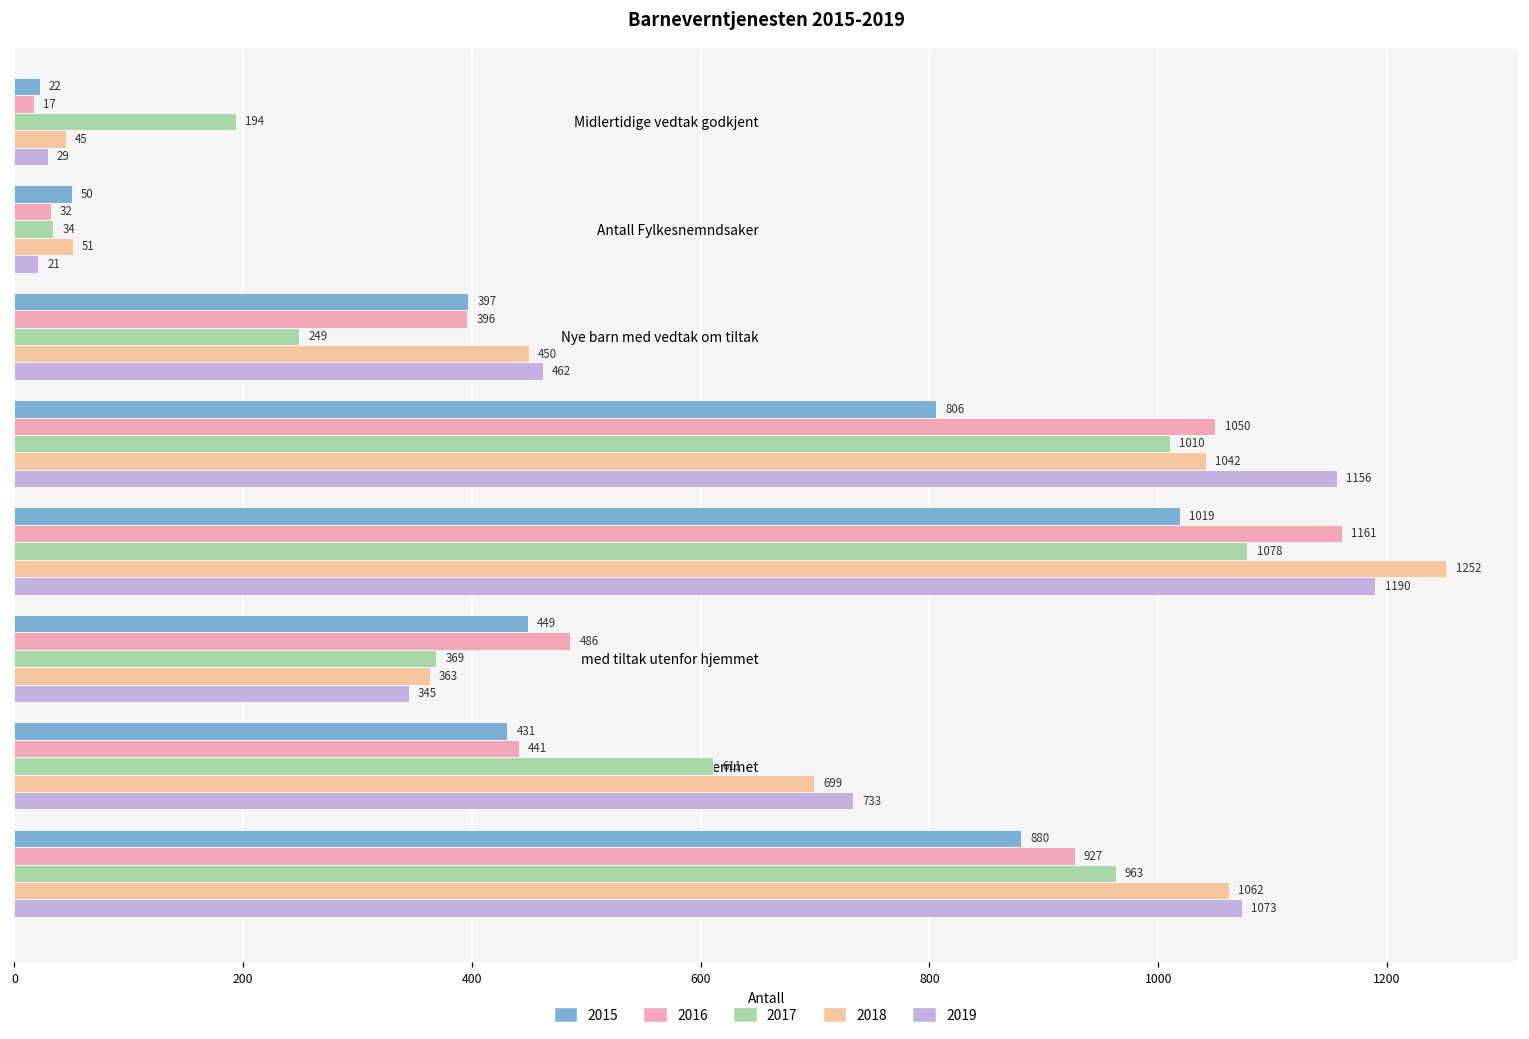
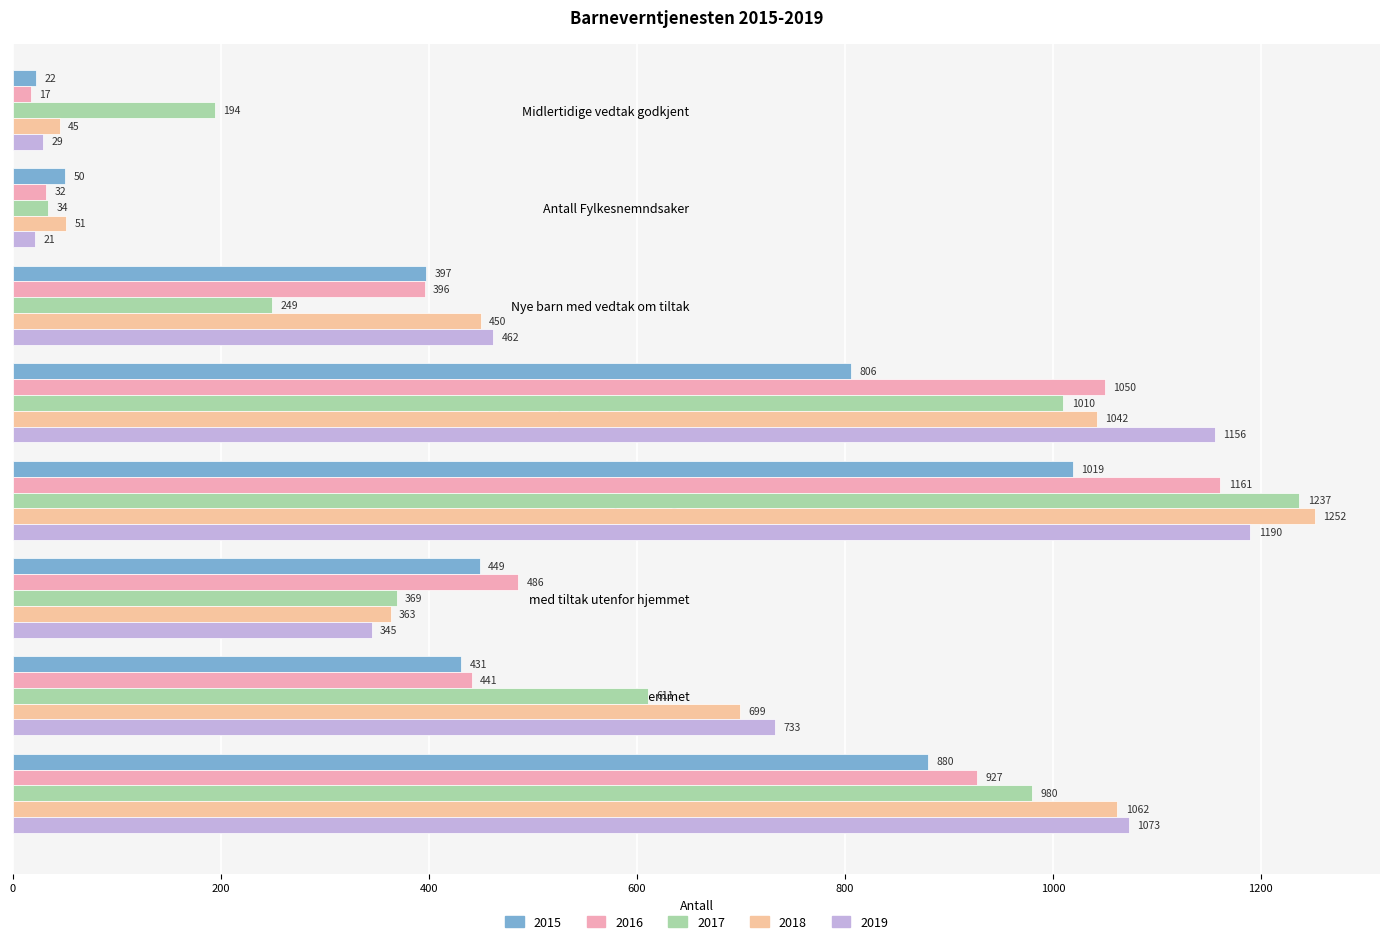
  {
    "2017": {
      "Midlertidige vedtak godkjent": 194,
      "Antall Fylkesnemndsaker": 34,
      "Nye barn med vedtak om tiltak": 249,
-     "Nye meldinger": 1078,
+     "Nye meldinger": 1237,
      "med tiltak utenfor hjemmet": 369,
      "med hjelpetiltak i hjemmet": 611,
-     "Alle barn med tiltak": 963
+     "Alle barn med tiltak": 980
    }
  }
